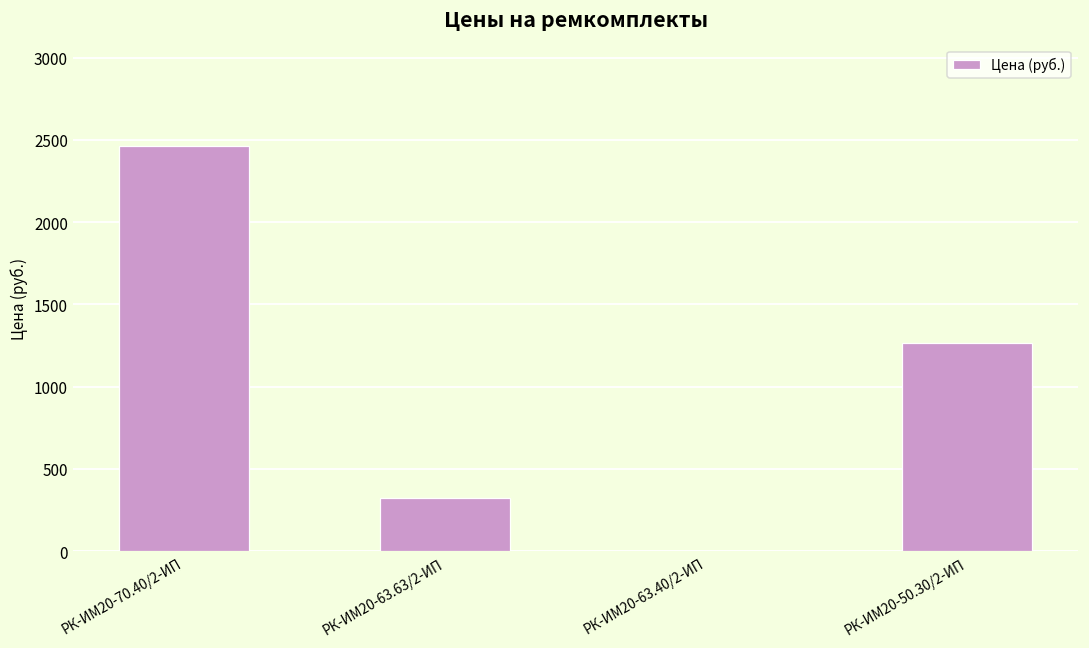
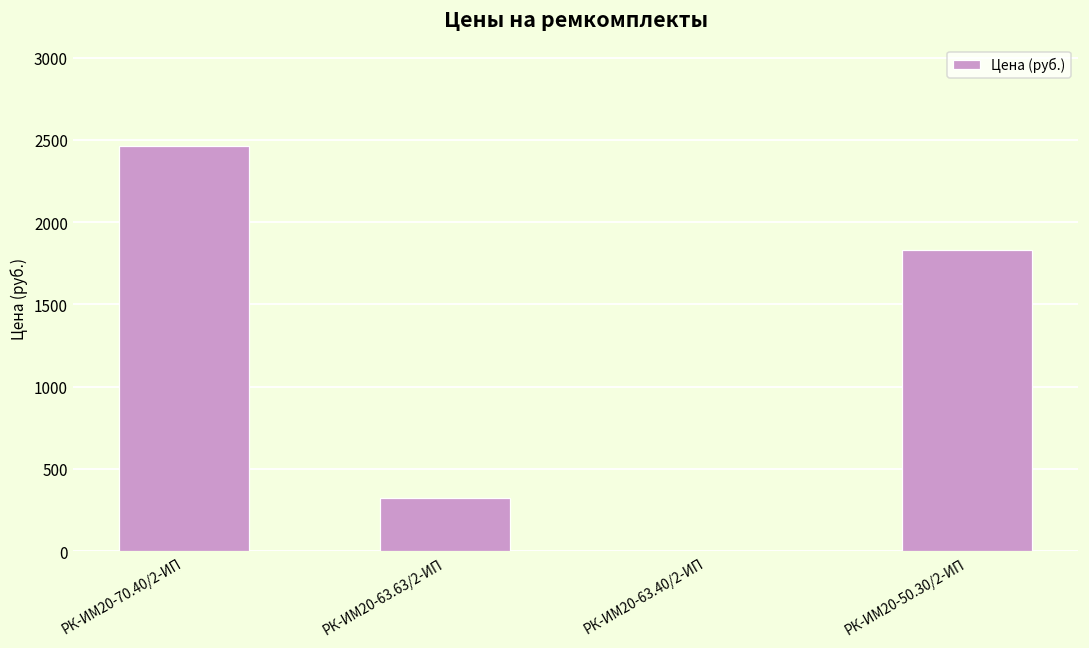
  {
    "РК-ИМ20-70.40/2-ИП": 2460,
    "РК-ИМ20-63.63/2-ИП": 330,
    "РК-ИМ20-63.40/2-ИП": 0,
-   "РК-ИМ20-50.30/2-ИП": 1260
+   "РК-ИМ20-50.30/2-ИП": 1830
  }
